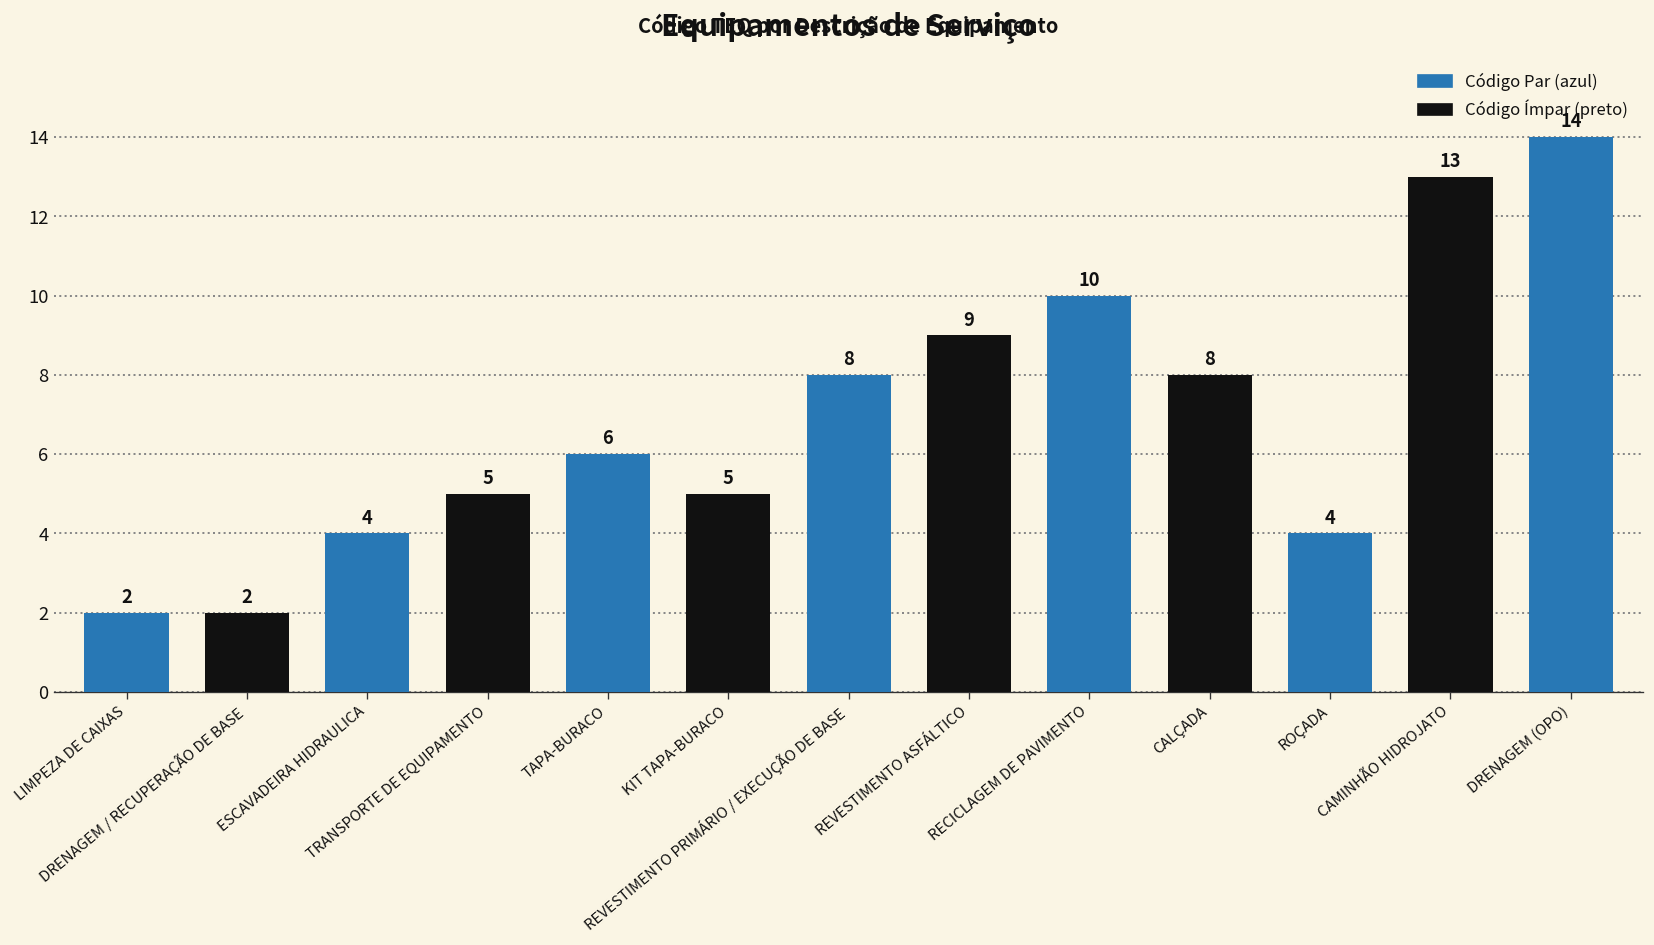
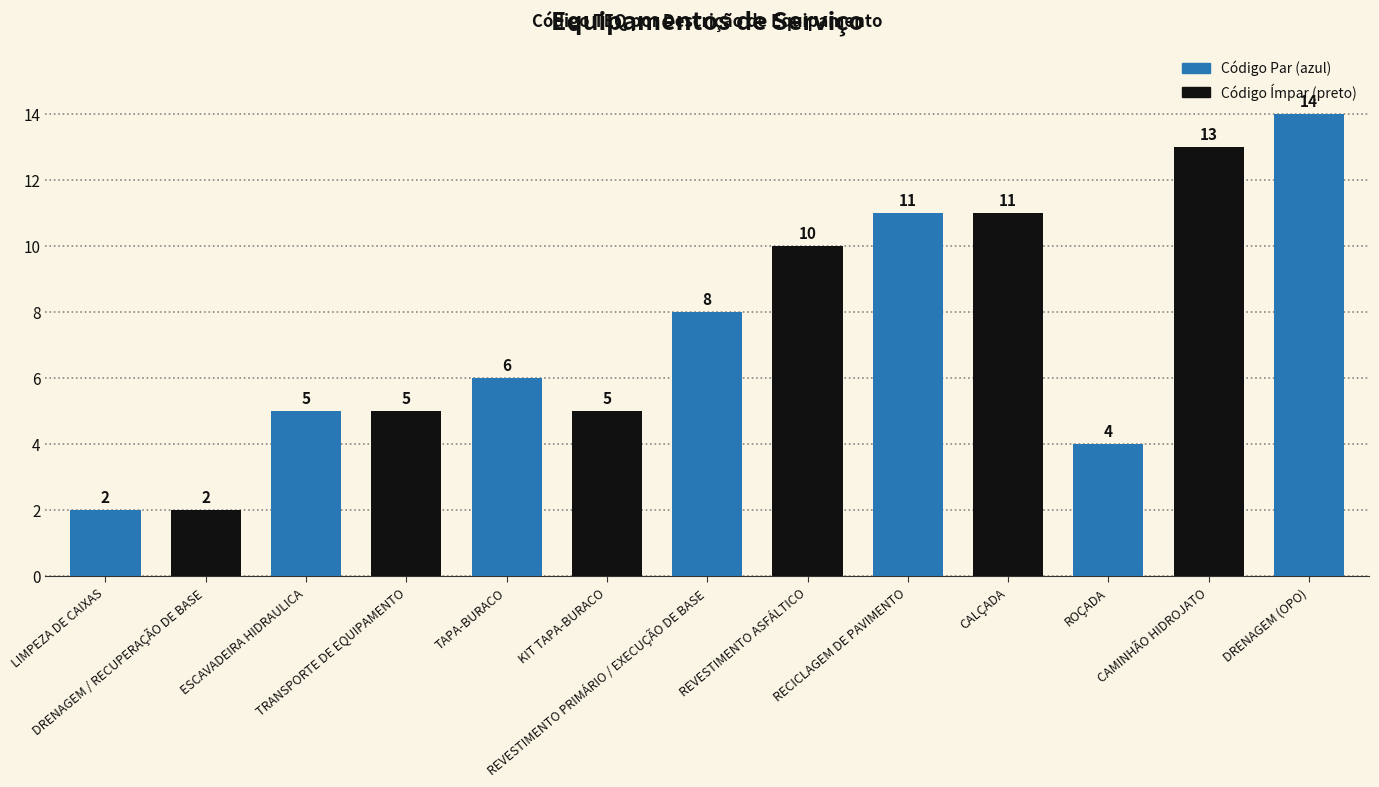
  {
    "LIMPEZA DE CAIXAS": 2,
    "DRENAGEM / RECUPERAÇÃO DE BASE": 2,
-   "ESCAVADEIRA HIDRAULICA": 4,
+   "ESCAVADEIRA HIDRAULICA": 5,
    "TRANSPORTE DE EQUIPAMENTO": 5,
    "TAPA-BURACO": 6,
    "KIT TAPA-BURACO": 5,
    "REVESTIMENTO PRIMÁRIO / EXECUÇÃO DE BASE": 8,
-   "REVESTIMENTO ASFÁLTICO": 9,
-   "RECICLAGEM DE PAVIMENTO": 10,
-   "CALÇADA": 8,
+   "REVESTIMENTO ASFÁLTICO": 10,
+   "RECICLAGEM DE PAVIMENTO": 11,
+   "CALÇADA": 11,
    "ROÇADA": 4,
    "CAMINHÃO HIDROJATO": 13,
    "DRENAGEM (OPO)": 14
  }
